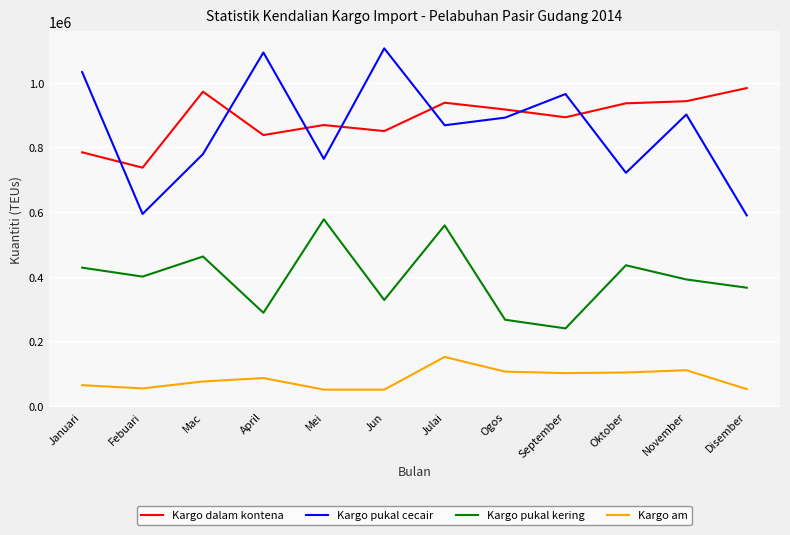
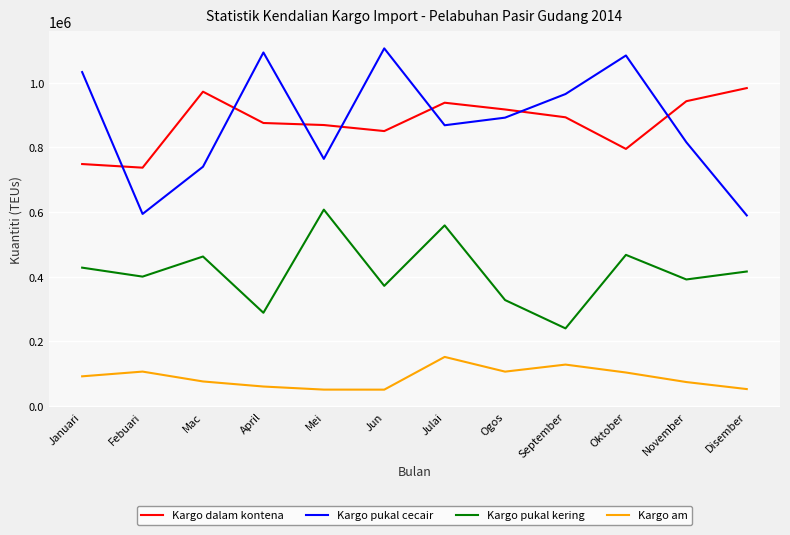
  {
    "Kargo dalam kontena": {
-     "Januari": 780000,
+     "Januari": 750000,
      "Febuari": 740000,
      "Mac": 970000,
-     "April": 840000,
+     "April": 880000,
      "Mei": 870000,
      "Jun": 850000,
      "Julai": 940000,
      "Ogos": 920000,
      "September": 890000,
-     "Oktober": 940000,
+     "Oktober": 800000,
      "November": 940000,
      "Disember": 980000
    },
    "Kargo pukal cecair": {
      "Januari": 1030000,
      "Febuari": 590000,
-     "Mac": 780000,
+     "Mac": 740000,
      "April": 1090000,
      "Mei": 760000,
      "Jun": 1110000,
      "Julai": 870000,
      "Ogos": 890000,
      "September": 970000,
-     "Oktober": 720000,
-     "November": 900000,
+     "Oktober": 1080000,
+     "November": 820000,
      "Disember": 590000
    },
    "Kargo pukal kering": {
      "Januari": 430000,
      "Febuari": 400000,
      "Mac": 460000,
      "April": 290000,
-     "Mei": 580000,
-     "Jun": 330000,
+     "Mei": 610000,
+     "Jun": 370000,
      "Julai": 560000,
-     "Ogos": 270000,
+     "Ogos": 330000,
      "September": 240000,
-     "Oktober": 440000,
+     "Oktober": 470000,
      "November": 390000,
-     "Disember": 370000
+     "Disember": 420000
    },
    "Kargo am": {
-     "Januari": 60000,
-     "Febuari": 50000,
+     "Januari": 90000,
+     "Febuari": 110000,
      "Mac": 80000,
-     "April": 90000,
+     "April": 60000,
      "Mei": 50000,
      "Jun": 50000,
      "Julai": 150000,
      "Ogos": 110000,
-     "September": 100000,
+     "September": 130000,
      "Oktober": 100000,
-     "November": 110000,
+     "November": 70000,
      "Disember": 50000
    }
  }
